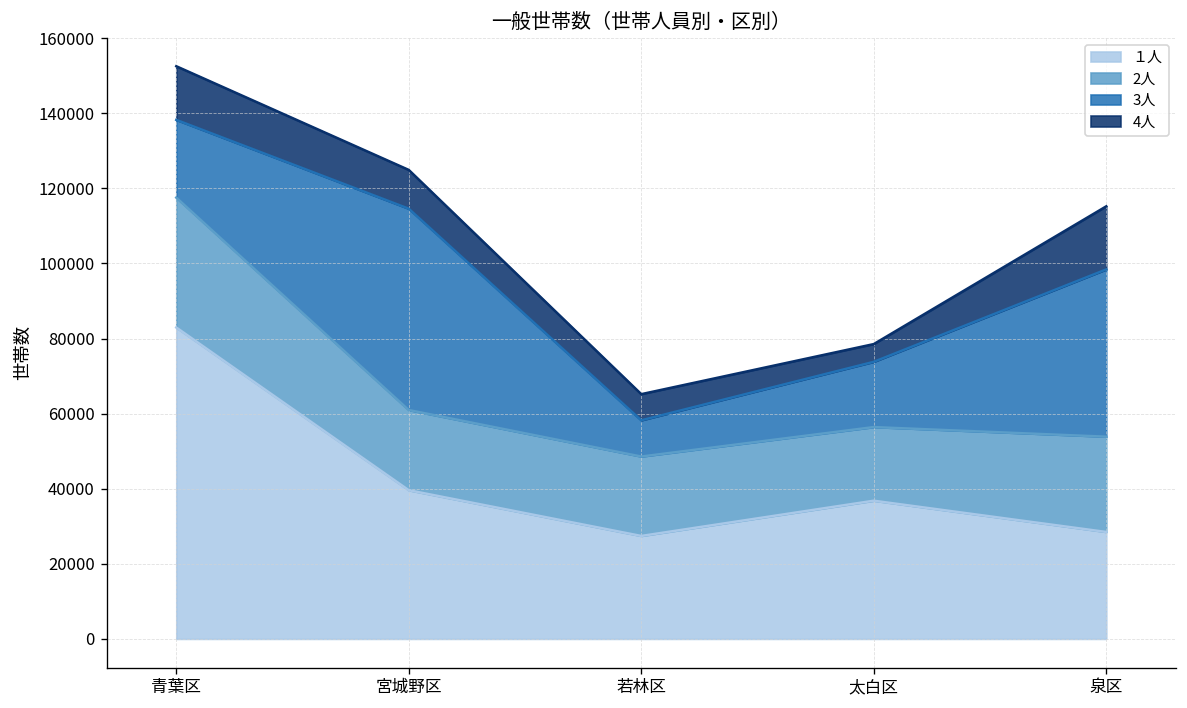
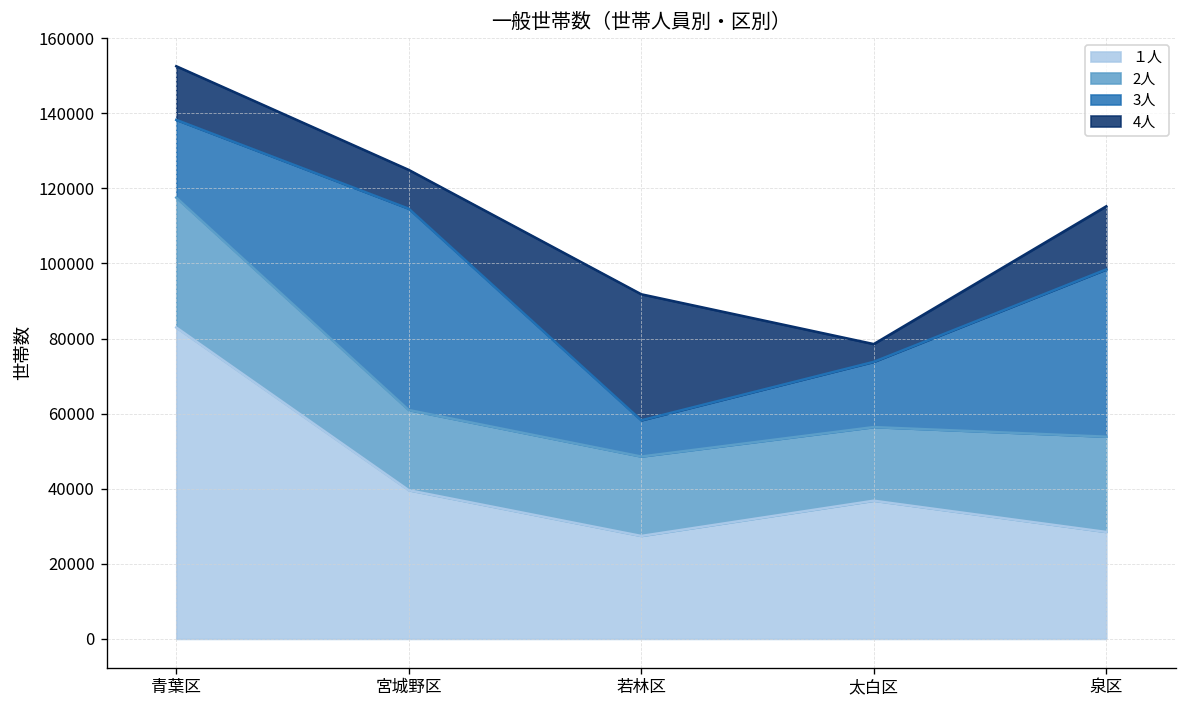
  {
    "１人": {
      "青葉区": 83000,
      "宮城野区": 40000,
      "若林区": 27000,
      "太白区": 37000,
      "泉区": 28000
    },
    "2人": {
      "青葉区": 35000,
      "宮城野区": 21000,
      "若林区": 21000,
      "太白区": 20000,
      "泉区": 25000
    },
    "3人": {
      "青葉区": 21000,
      "宮城野区": 54000,
      "若林区": 10000,
      "太白区": 17000,
      "泉区": 45000
    },
    "4人": {
      "青葉区": 14000,
      "宮城野区": 10000,
-     "若林区": 7000,
+     "若林区": 34000,
      "太白区": 5000,
      "泉区": 17000
    }
  }
